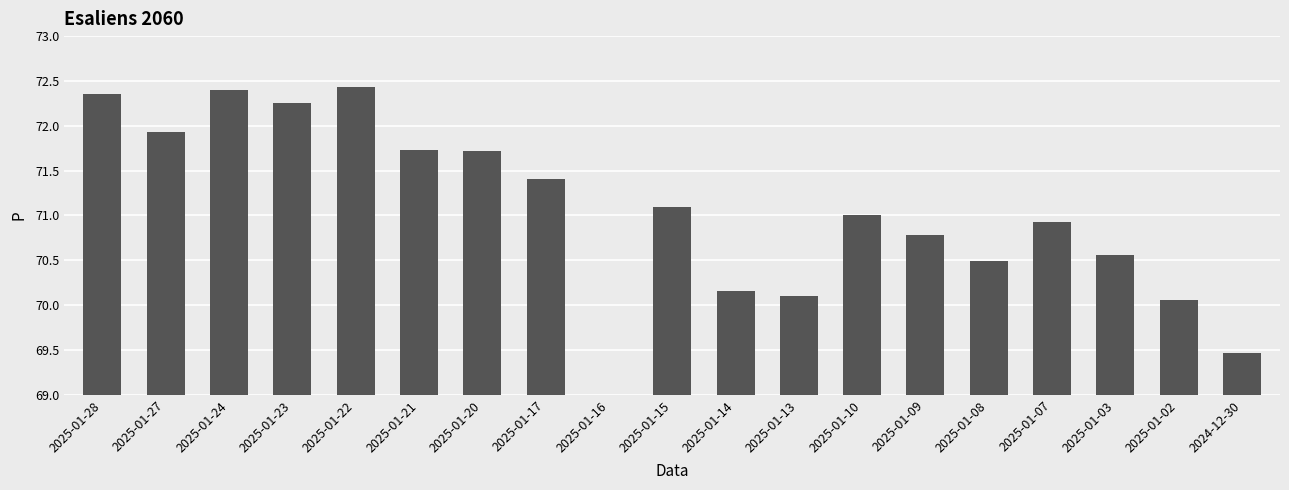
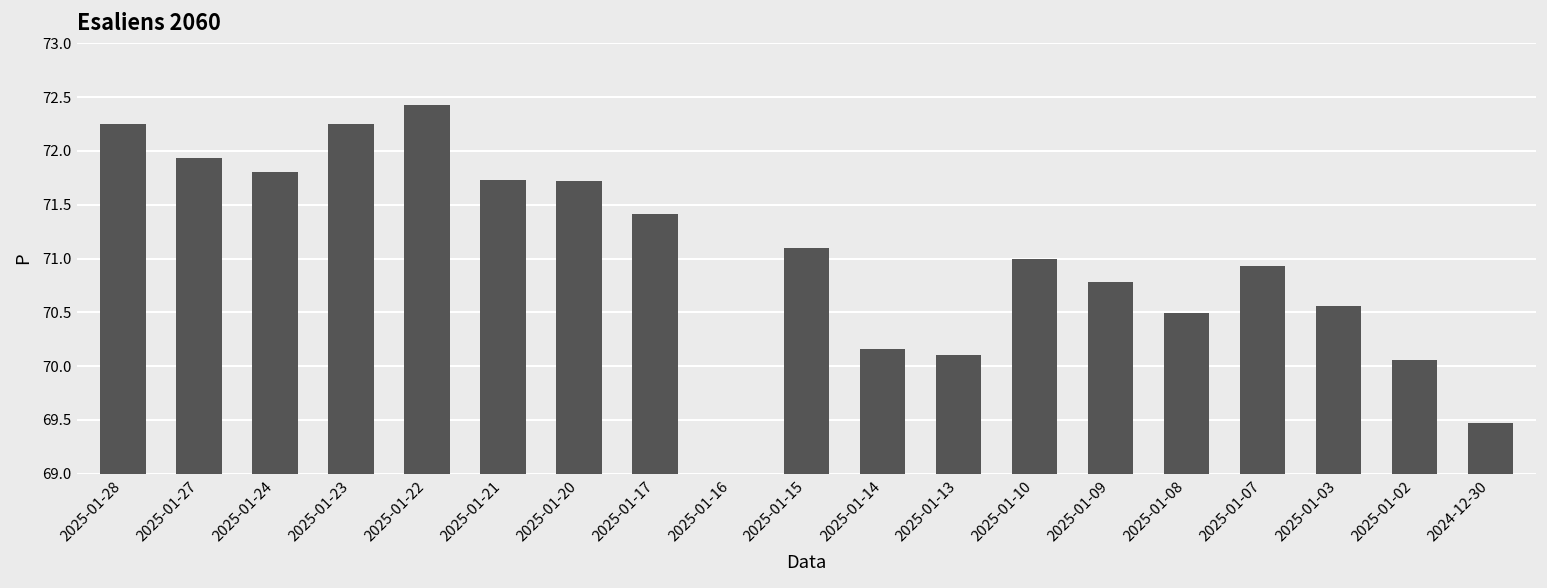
  {
-   "2025-01-28": 72.4,
+   "2025-01-28": 72.3,
    "2025-01-27": 71.9,
-   "2025-01-24": 72.4,
+   "2025-01-24": 71.8,
    "2025-01-23": 72.3,
    "2025-01-22": 72.4,
    "2025-01-21": 71.7,
    "2025-01-20": 71.7,
    "2025-01-17": 71.4,
    "2025-01-15": 71.1,
    "2025-01-14": 70.2,
    "2025-01-13": 70.1,
    "2025-01-10": 71.0,
    "2025-01-09": 70.8,
    "2025-01-08": 70.5,
    "2025-01-07": 70.9,
    "2025-01-03": 70.6,
    "2025-01-02": 70.1,
    "2024-12-30": 69.5
  }
